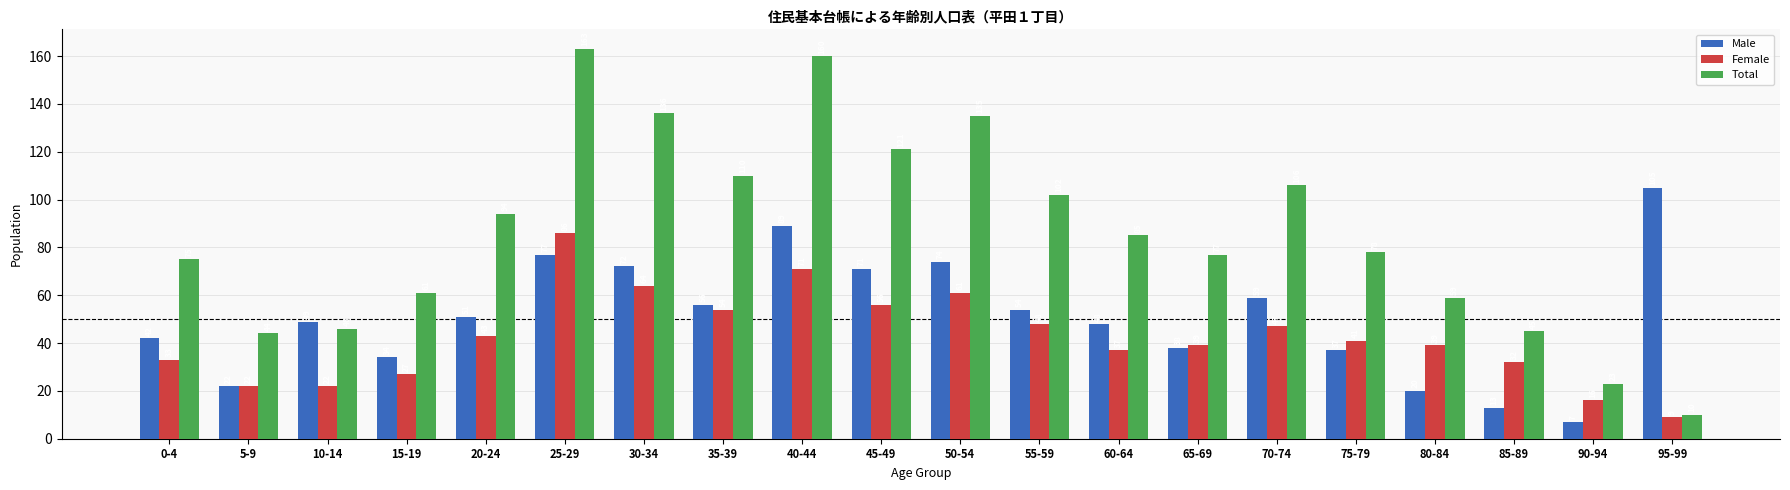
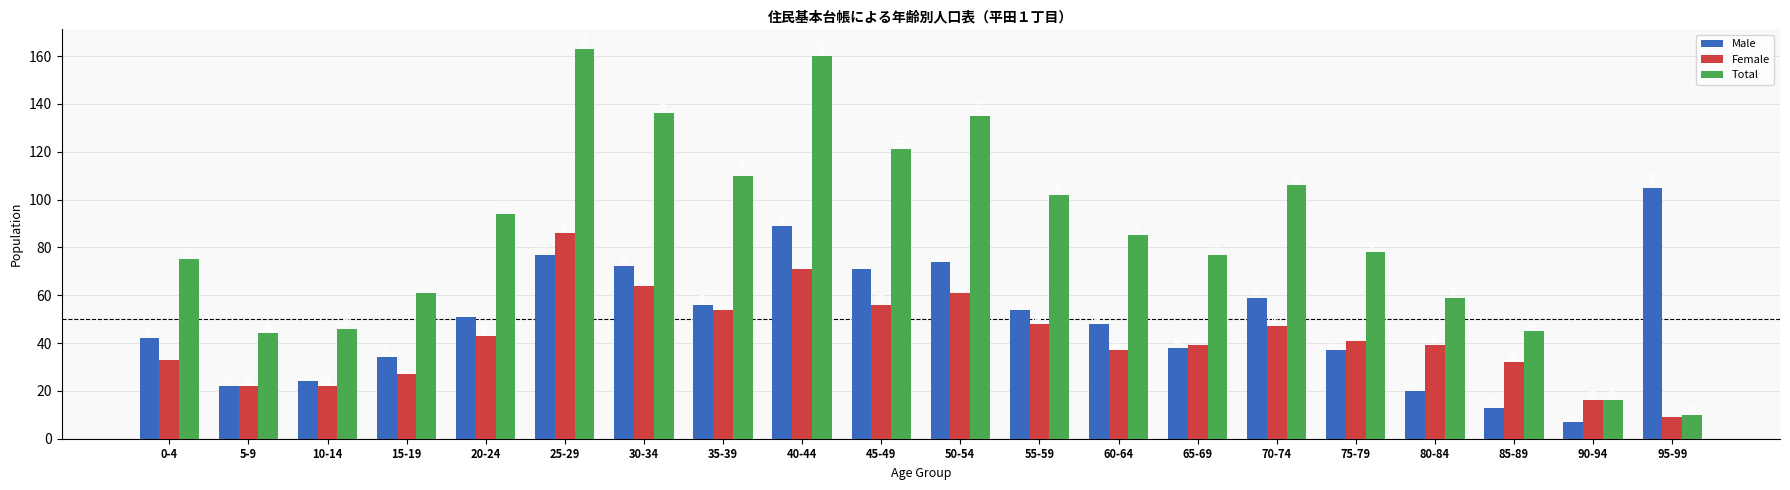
  {
    "Male": {
      "0-4": 42,
      "5-9": 22,
-     "10-14": 49,
+     "10-14": 24,
      "15-19": 34,
      "20-24": 51,
      "25-29": 77,
      "30-34": 72,
      "35-39": 56,
      "40-44": 89,
      "45-49": 71,
      "50-54": 74,
      "55-59": 54,
      "60-64": 48,
      "65-69": 38,
      "70-74": 59,
      "75-79": 37,
      "80-84": 20,
      "85-89": 13,
      "90-94": 7,
      "95-99": 105
    },
    "Female": {
      "0-4": 33,
      "5-9": 22,
      "10-14": 22,
      "15-19": 27,
      "20-24": 43,
      "25-29": 86,
      "30-34": 64,
      "35-39": 54,
      "40-44": 71,
      "45-49": 56,
      "50-54": 61,
      "55-59": 48,
      "60-64": 37,
      "65-69": 39,
      "70-74": 47,
      "75-79": 41,
      "80-84": 39,
      "85-89": 32,
      "90-94": 16,
      "95-99": 9
    },
    "Total": {
      "0-4": 75,
      "5-9": 44,
      "10-14": 46,
      "15-19": 61,
      "20-24": 94,
      "25-29": 163,
      "30-34": 136,
      "35-39": 110,
      "40-44": 160,
      "45-49": 121,
      "50-54": 135,
      "55-59": 102,
      "60-64": 85,
      "65-69": 77,
      "70-74": 106,
      "75-79": 78,
      "80-84": 59,
      "85-89": 45,
-     "90-94": 23,
+     "90-94": 16,
      "95-99": 10
    }
  }
